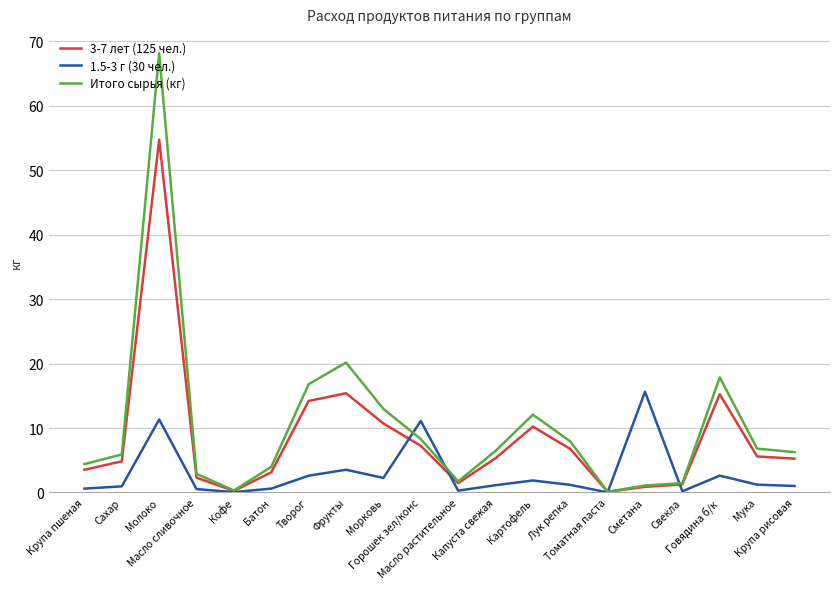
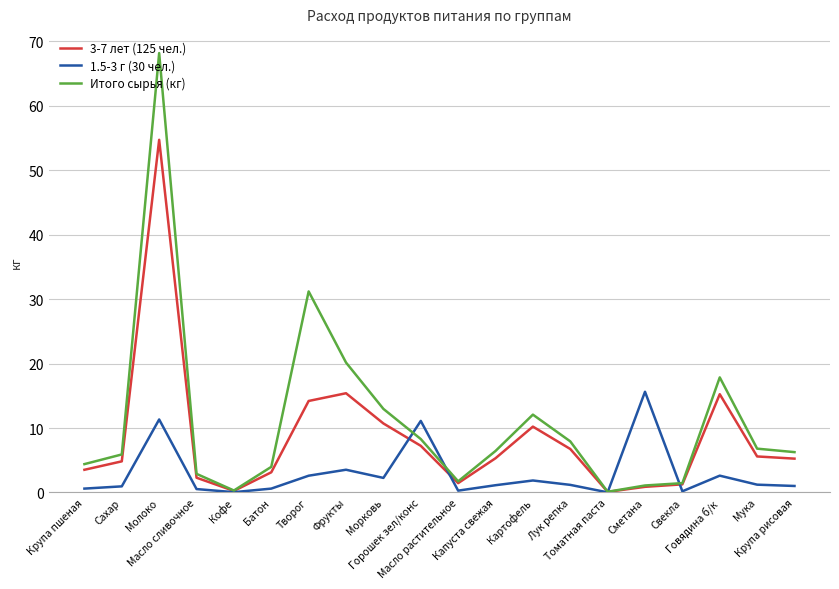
  {
    "3-7 лет (125 чел.)": {
      "Крупа пшеная": 4,
      "Сахар": 5,
      "Молоко": 55,
      "Масло сливочное": 2,
      "Батон": 3,
      "Творог": 14,
      "Фрукты": 15,
      "Морковь": 11,
      "Горошек зел/конс": 7,
      "Капуста свежая": 5,
      "Картофель": 10,
      "Лук репка": 7,
      "Говядина б/к": 15,
      "Мука": 6,
      "Крупа рисовая": 5
    },
    "1.5-3 г (30 чел.)": {
      "Крупа пшеная": 1,
      "Сахар": 1,
      "Молоко": 11,
      "Масло сливочное": 1,
      "Батон": 1,
      "Творог": 3,
      "Фрукты": 4,
      "Морковь": 2,
      "Горошек зел/конс": 11,
      "Масло растительное": 0,
      "Капуста свежая": 1,
      "Картофель": 2,
      "Лук репка": 1,
      "Сметана": 16,
      "Свекла": 0,
      "Говядина б/к": 3,
      "Мука": 1,
      "Крупа рисовая": 1
    },
    "Итого сырья (кг)": {
      "Крупа пшеная": 4,
      "Сахар": 6,
      "Молоко": 68,
      "Масло сливочное": 3,
      "Батон": 4,
-     "Творог": 17,
+     "Творог": 31,
      "Фрукты": 20,
      "Морковь": 13,
      "Горошек зел/конс": 8,
      "Капуста свежая": 6,
      "Картофель": 12,
      "Лук репка": 8,
      "Говядина б/к": 18,
      "Мука": 7,
      "Крупа рисовая": 6
    }
  }
